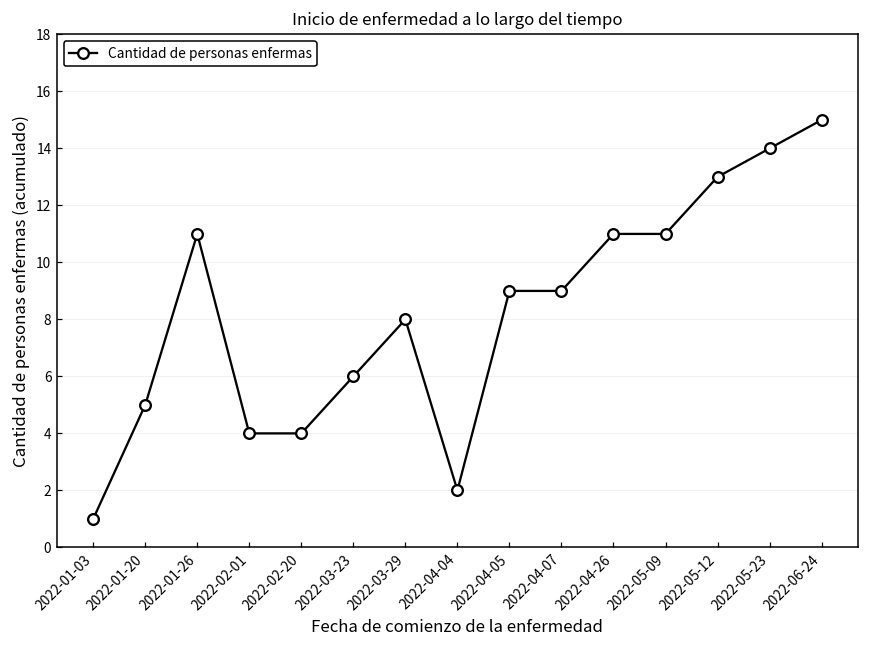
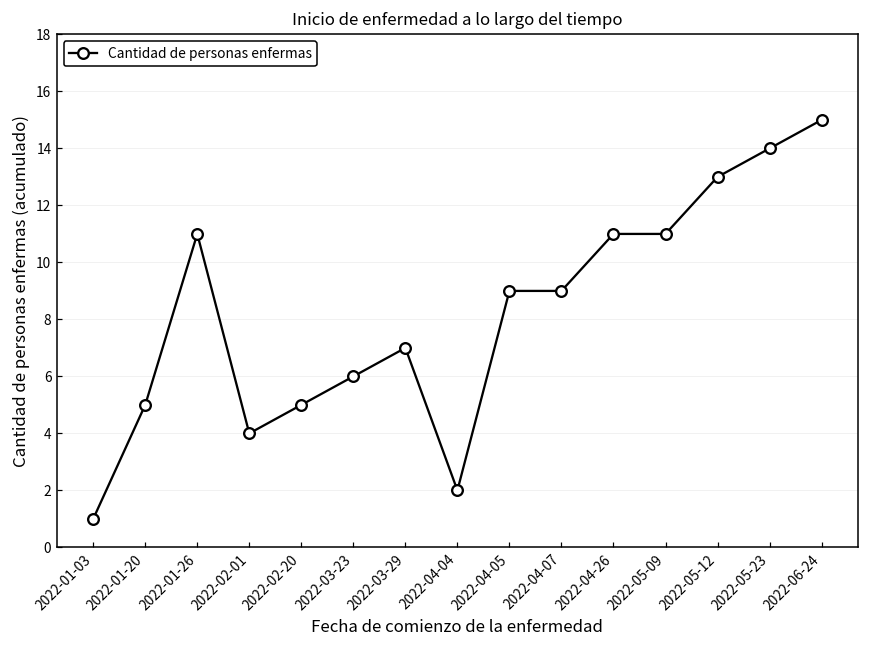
  {
    "2022-01-03": 1,
    "2022-01-20": 5,
    "2022-01-26": 11,
    "2022-02-01": 4,
-   "2022-02-20": 4,
+   "2022-02-20": 5,
    "2022-03-23": 6,
-   "2022-03-29": 8,
+   "2022-03-29": 7,
    "2022-04-04": 2,
    "2022-04-05": 9,
    "2022-04-07": 9,
    "2022-04-26": 11,
    "2022-05-09": 11,
    "2022-05-12": 13,
    "2022-05-23": 14,
    "2022-06-24": 15
  }
